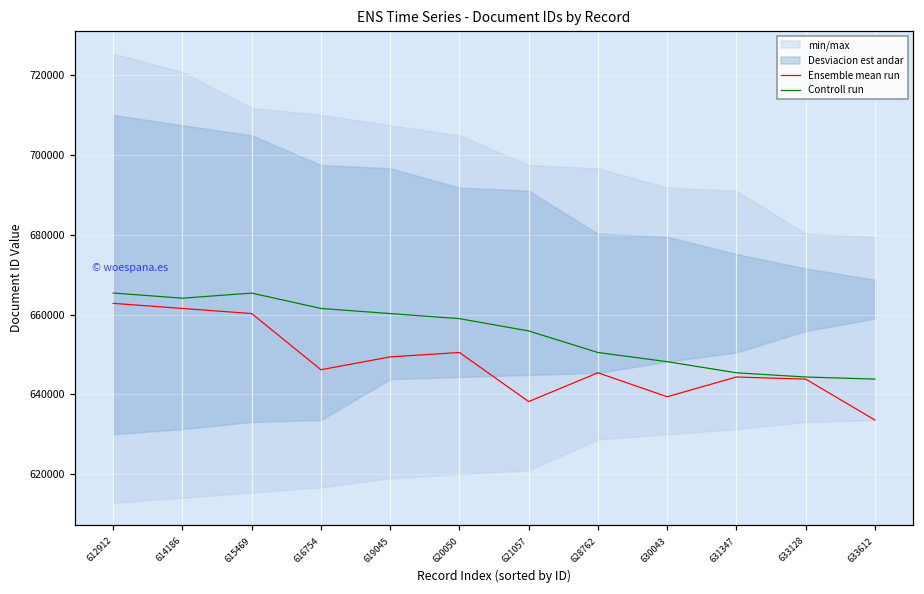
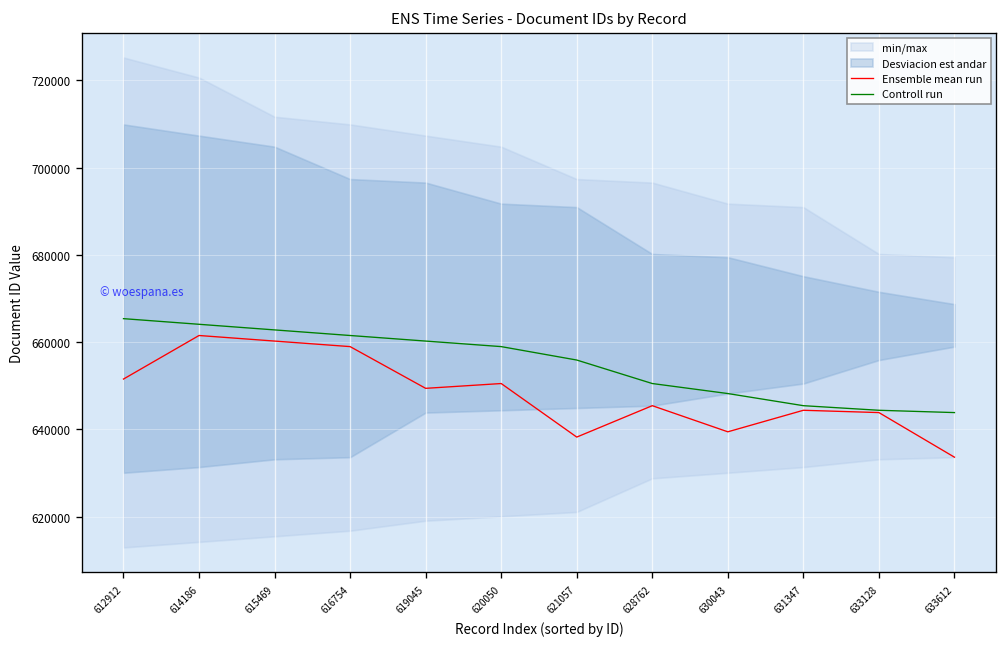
  {
    "Ensemble mean run": {
-     "612912": 663000,
+     "612912": 652000,
      "614186": 662000,
      "615469": 660000,
-     "616754": 646000,
+     "616754": 659000,
      "619045": 649000,
      "620050": 651000,
      "621057": 638000,
      "628762": 645000,
      "630043": 639000,
      "631347": 644000,
      "633612": 634000
    },
    "Controll run": {
      "612912": 665000,
      "614186": 664000,
-     "615469": 665000,
+     "615469": 663000,
      "616754": 662000,
      "619045": 660000,
      "620050": 659000,
      "621057": 656000,
      "628762": 651000,
      "630043": 648000,
      "631347": 645000,
      "633612": 644000
    }
  }
